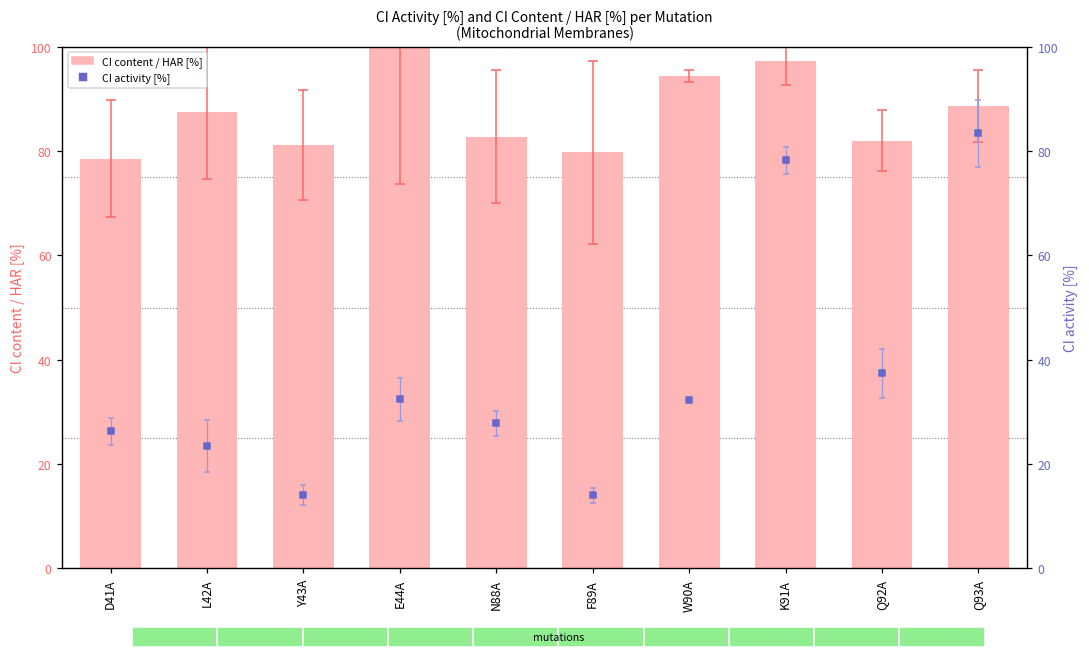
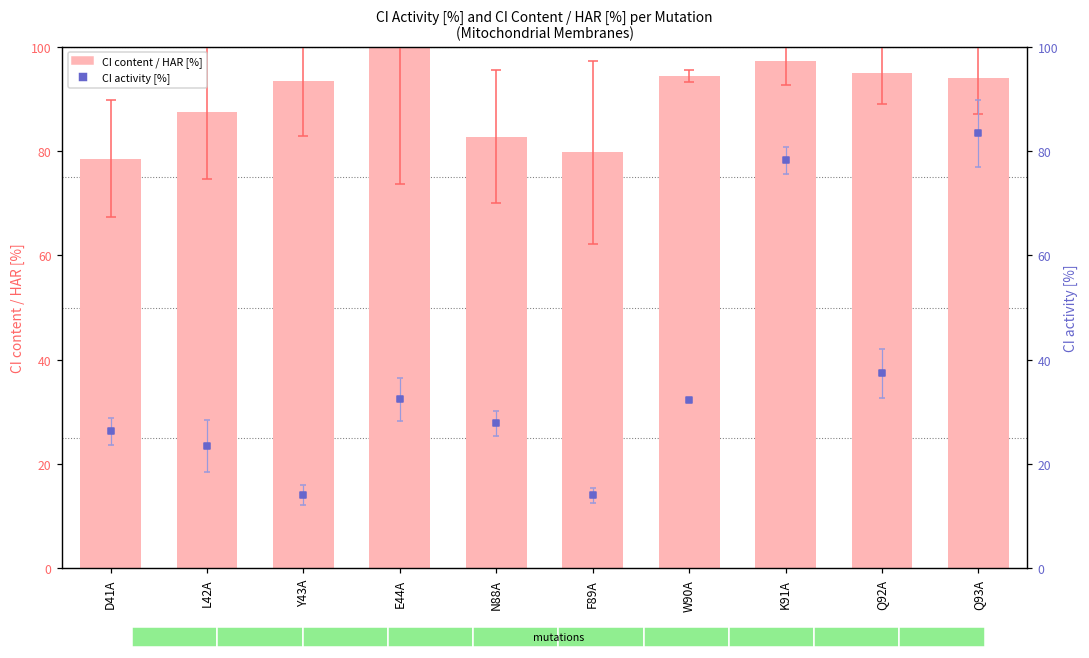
  {
    "CI Activity [%] and CI Content / HAR [%] per Mutation (Mitochondrial Membranes)": {
      "CI content / HAR [%]": {
        "D41A": 79,
        "L42A": 87,
-       "Y43A": 81,
+       "Y43A": 93,
        "E44A": 100,
        "N88A": 83,
        "F89A": 80,
        "W90A": 94,
        "K91A": 97,
-       "Q92A": 82,
-       "Q93A": 89
+       "Q92A": 95,
+       "Q93A": 94
      }
    }
  }
